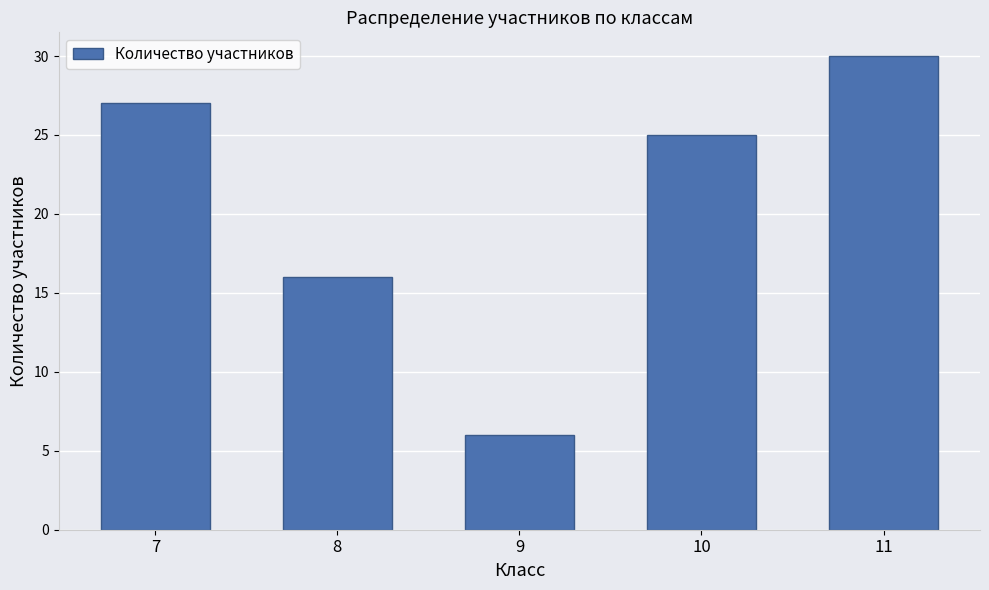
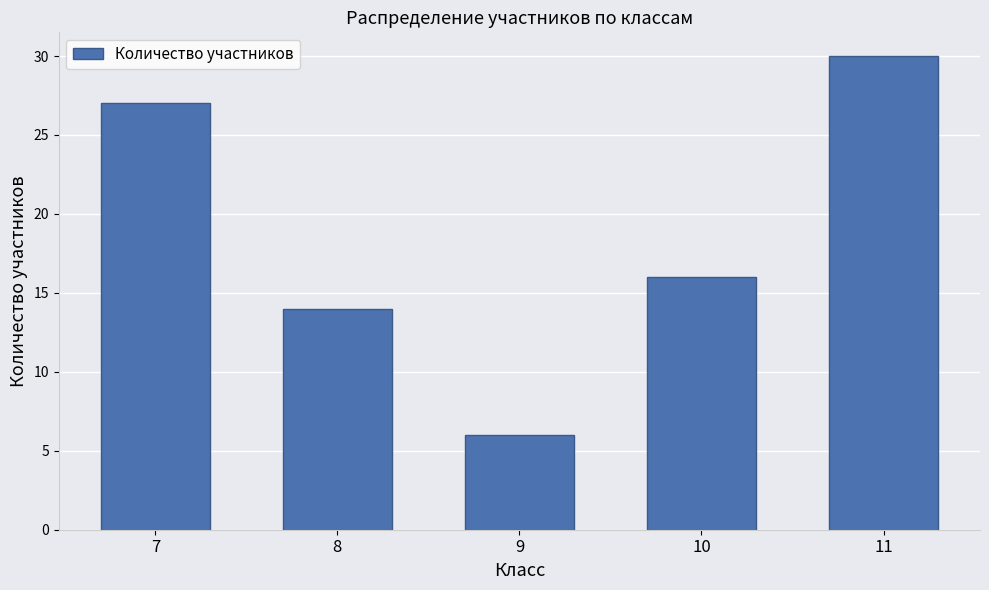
  {
    "7": 27,
-   "8": 16,
+   "8": 14,
    "9": 6,
-   "10": 25,
+   "10": 16,
    "11": 30
  }
